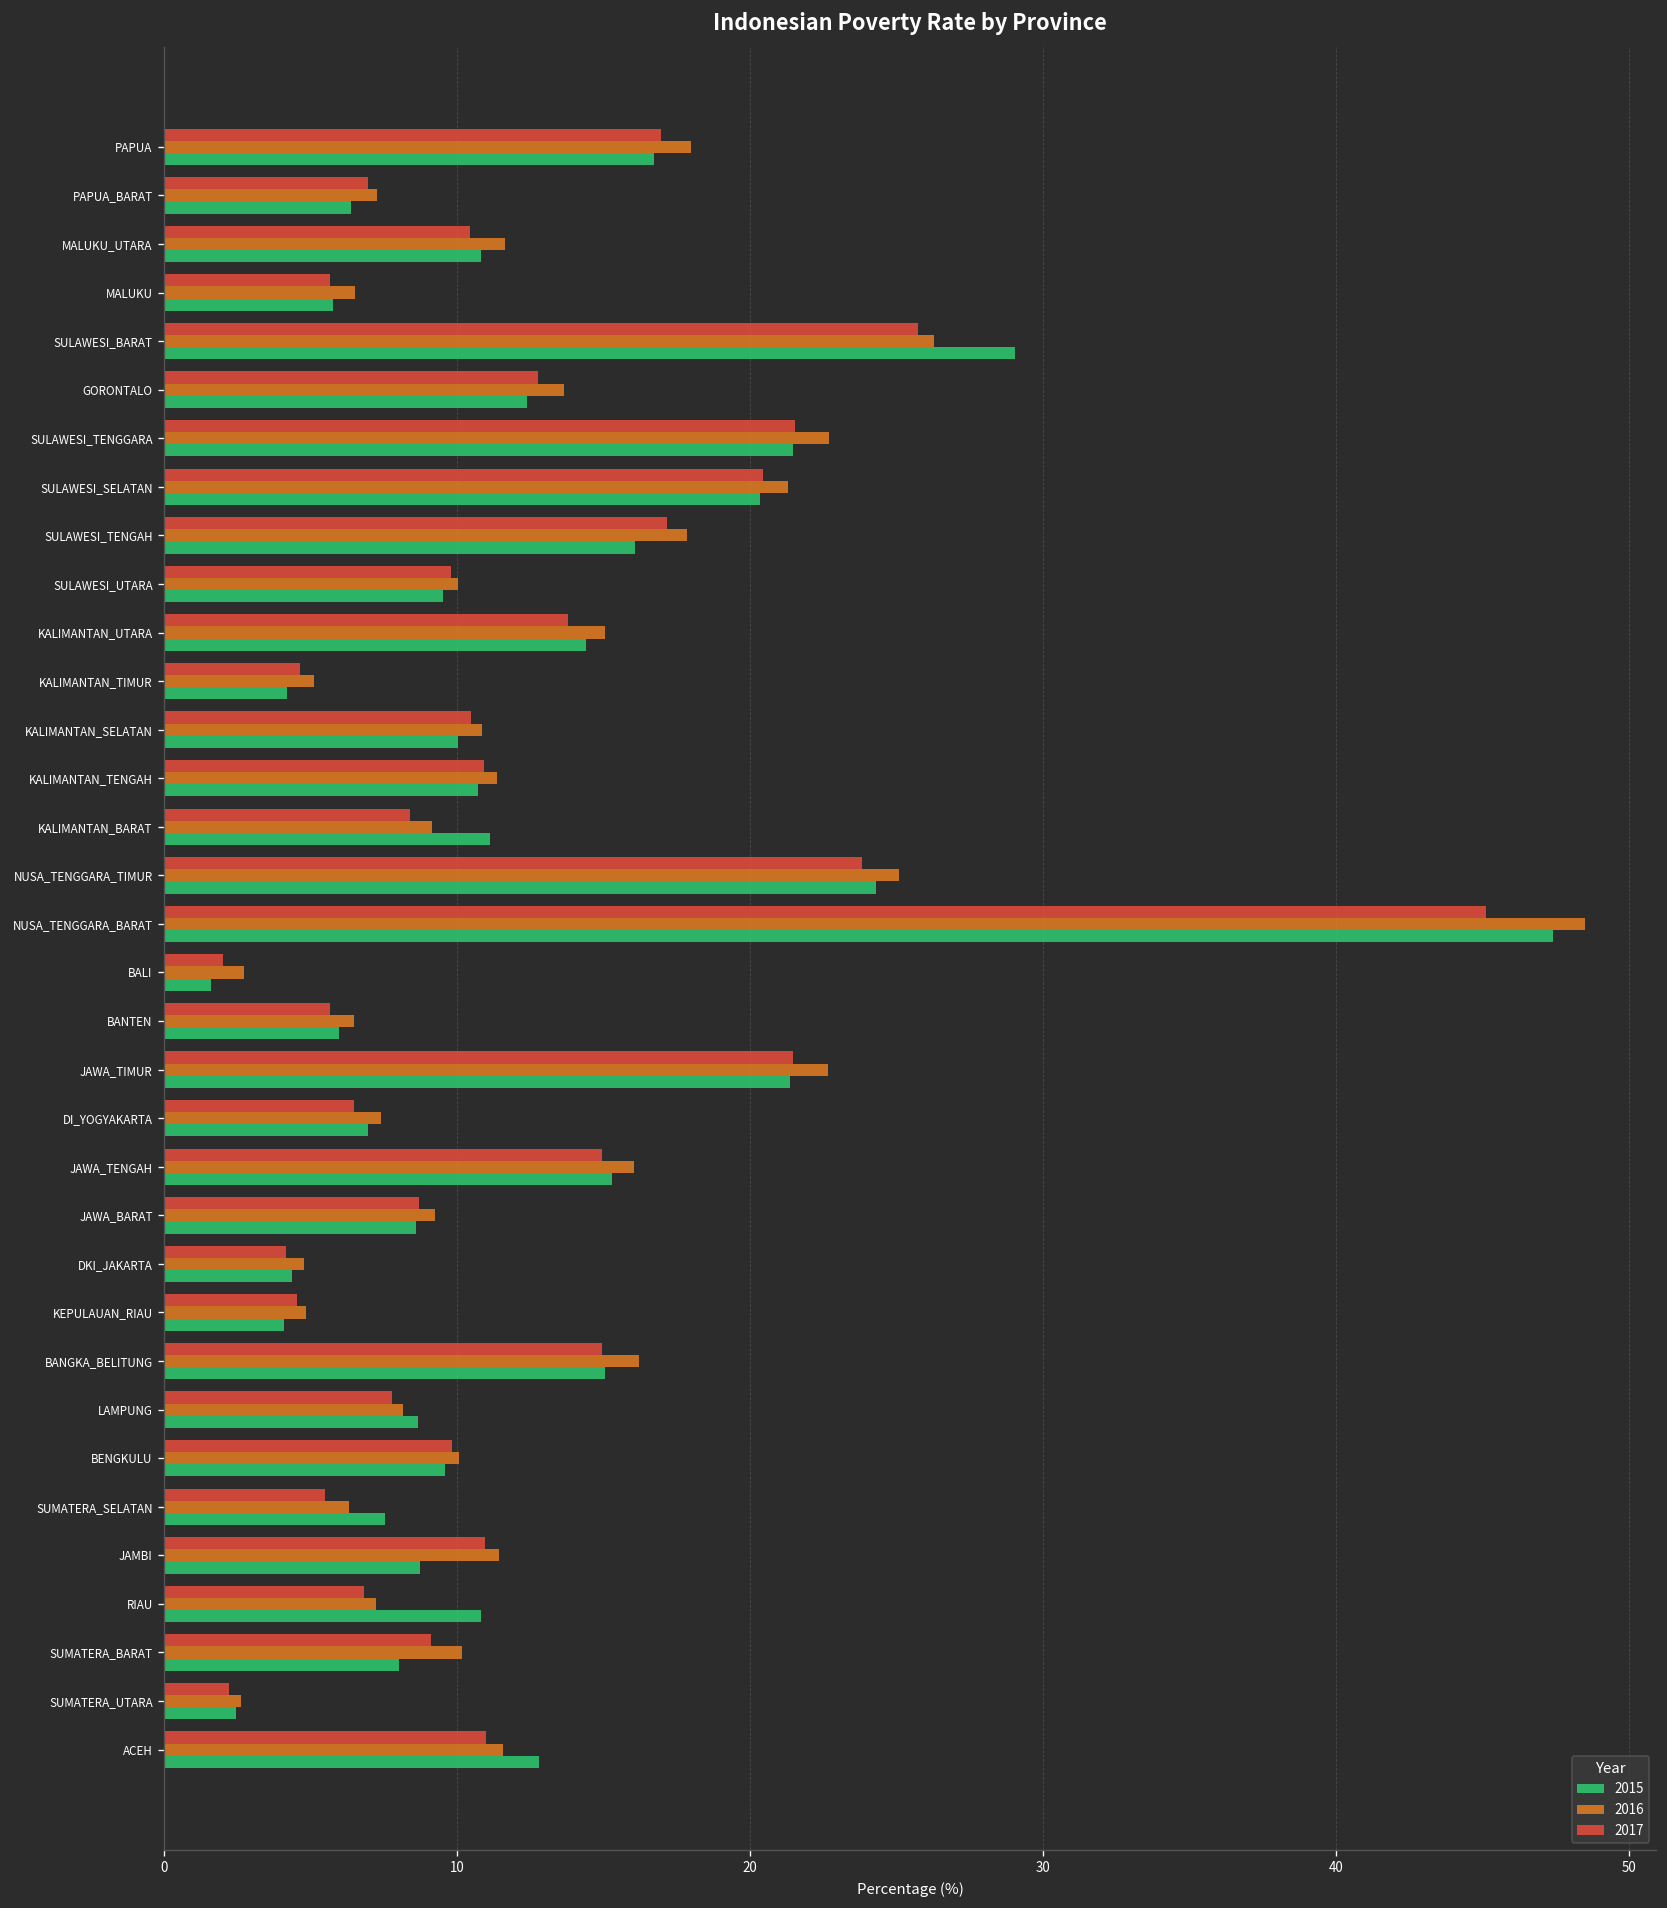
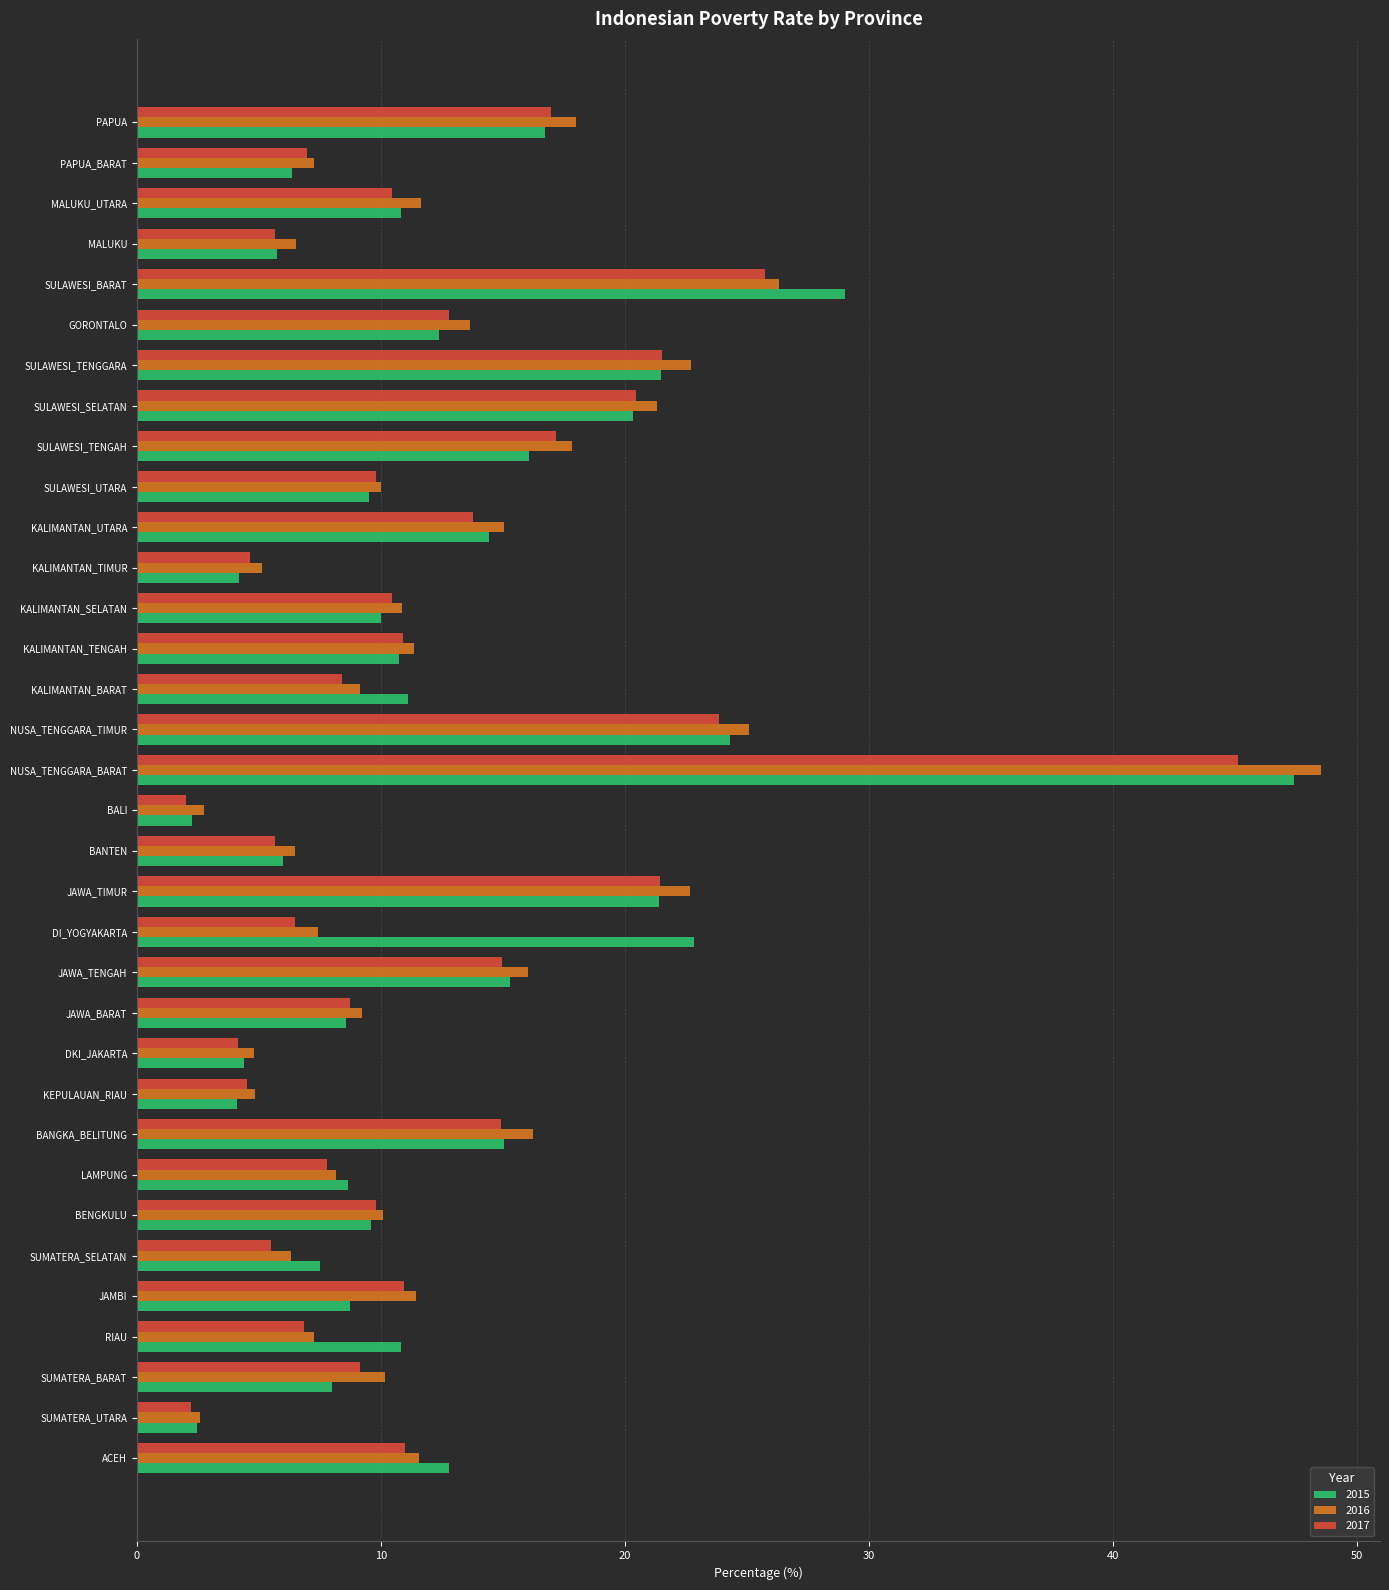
  {
    "2015": {
      "PAPUA": 16.7,
      "PAPUA_BARAT": 6.4,
      "MALUKU_UTARA": 10.8,
      "MALUKU": 5.8,
      "SULAWESI_BARAT": 29.0,
      "GORONTALO": 12.4,
      "SULAWESI_TENGGARA": 21.5,
      "SULAWESI_SELATAN": 20.3,
      "SULAWESI_TENGAH": 16.1,
      "SULAWESI_UTARA": 9.5,
      "KALIMANTAN_UTARA": 14.4,
      "KALIMANTAN_TIMUR": 4.2,
      "KALIMANTAN_SELATAN": 10.0,
      "KALIMANTAN_TENGAH": 10.7,
      "KALIMANTAN_BARAT": 11.1,
      "NUSA_TENGGARA_TIMUR": 24.3,
      "NUSA_TENGGARA_BARAT": 47.4,
-     "BALI": 1.6,
+     "BALI": 2.3,
      "BANTEN": 6.0,
      "JAWA_TIMUR": 21.4,
-     "DI_YOGYAKARTA": 7.0,
+     "DI_YOGYAKARTA": 22.8,
      "JAWA_TENGAH": 15.3,
      "JAWA_BARAT": 8.6,
      "DKI_JAKARTA": 4.4,
      "KEPULAUAN_RIAU": 4.1,
      "BANGKA_BELITUNG": 15.0,
      "LAMPUNG": 8.7,
      "BENGKULU": 9.6,
      "SUMATERA_SELATAN": 7.5,
      "JAMBI": 8.7,
      "RIAU": 10.8,
      "SUMATERA_BARAT": 8.0,
      "SUMATERA_UTARA": 2.5,
      "ACEH": 12.8
    }
  }
